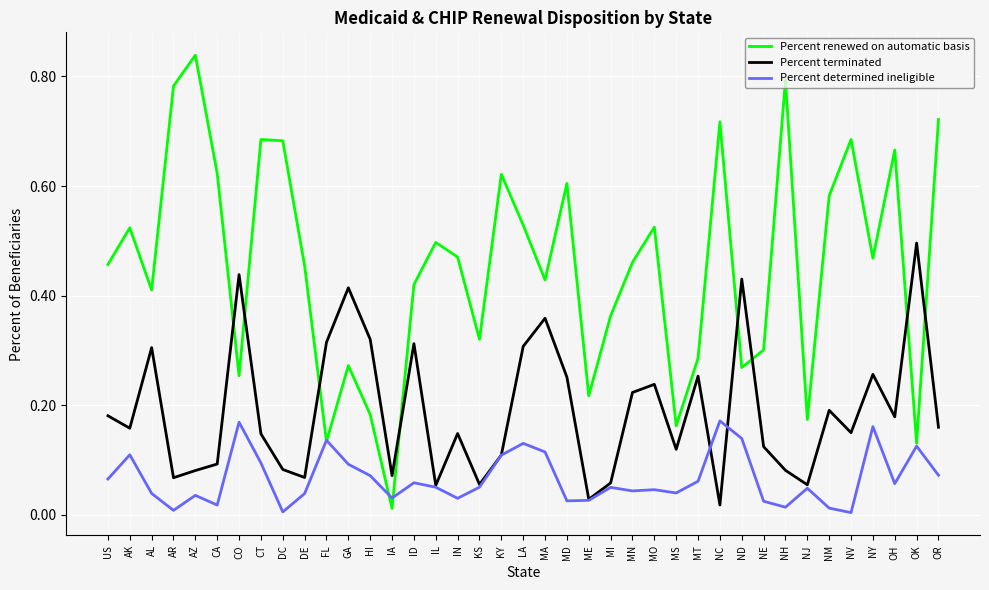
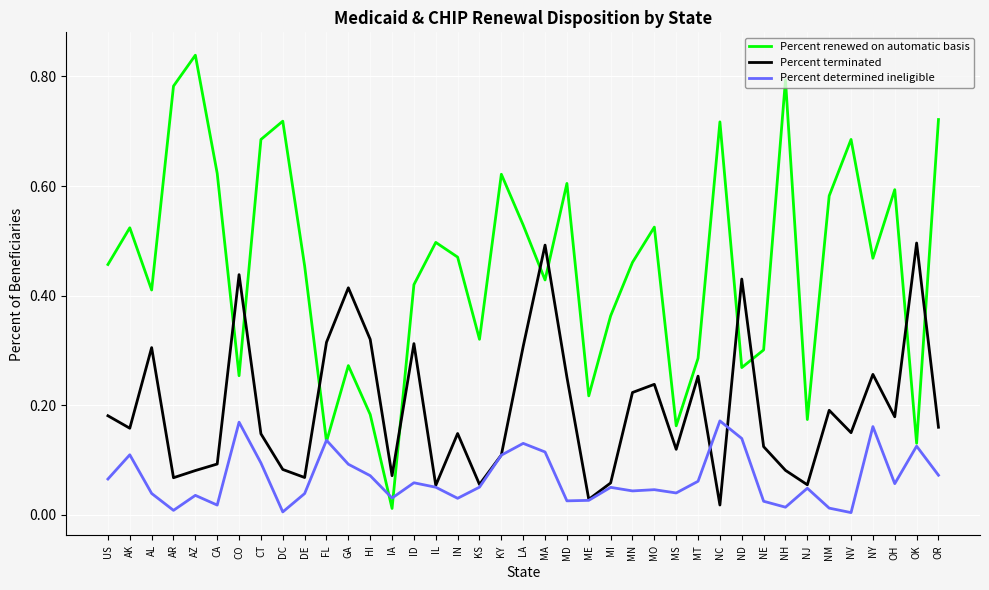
  {
    "Percent renewed on automatic basis": {
      "US": 0.46,
      "AK": 0.52,
      "AL": 0.41,
      "AR": 0.78,
      "AZ": 0.84,
      "CA": 0.62,
      "CO": 0.25,
      "CT": 0.68,
-     "DC": 0.68,
+     "DC": 0.72,
      "DE": 0.45,
      "GA": 0.27,
      "HI": 0.18,
      "IA": 0.01,
      "ID": 0.42,
      "IL": 0.50,
      "IN": 0.47,
      "KS": 0.32,
      "KY": 0.62,
      "LA": 0.53,
      "MA": 0.43,
      "MD": 0.60,
      "ME": 0.22,
      "MI": 0.36,
      "MN": 0.46,
      "MO": 0.52,
      "MS": 0.16,
      "MT": 0.29,
      "NC": 0.72,
      "ND": 0.27,
      "NE": 0.30,
      "NJ": 0.17,
      "NM": 0.58,
      "NV": 0.69,
      "NY": 0.47,
-     "OH": 0.67,
+     "OH": 0.59,
      "OK": 0.13,
      "OR": 0.72
    },
    "Percent terminated": {
      "US": 0.18,
      "AK": 0.16,
      "AL": 0.30,
      "AR": 0.07,
      "AZ": 0.08,
      "CA": 0.09,
      "CO": 0.44,
      "CT": 0.15,
      "DC": 0.08,
      "DE": 0.07,
      "FL": 0.31,
      "GA": 0.41,
      "HI": 0.32,
      "IA": 0.07,
      "ID": 0.31,
      "IN": 0.15,
      "KS": 0.06,
      "LA": 0.31,
-     "MA": 0.36,
+     "MA": 0.49,
      "MD": 0.25,
      "MI": 0.06,
      "MN": 0.22,
      "MO": 0.24,
      "MS": 0.12,
      "MT": 0.25,
      "NC": 0.02,
      "ND": 0.43,
      "NE": 0.12,
      "NH": 0.08,
      "NJ": 0.05,
      "NM": 0.19,
      "NV": 0.15,
      "NY": 0.26,
      "OH": 0.18,
      "OK": 0.50,
      "OR": 0.16
    },
    "Percent determined ineligible": {
      "US": 0.07,
      "AK": 0.11,
      "AL": 0.04,
      "AR": 0.01,
      "AZ": 0.04,
      "CA": 0.02,
      "CO": 0.17,
      "CT": 0.09,
      "DC": 0.01,
      "DE": 0.04,
      "GA": 0.09,
      "HI": 0.07,
      "IA": 0.03,
      "ID": 0.06,
      "IN": 0.03,
      "KS": 0.05,
      "LA": 0.13,
      "MA": 0.11,
      "MD": 0.03,
      "MI": 0.05,
      "MN": 0.04,
      "MO": 0.05,
      "MS": 0.04,
      "MT": 0.06,
      "NC": 0.17,
      "ND": 0.14,
      "NE": 0.02,
      "NH": 0.01,
      "NJ": 0.05,
      "NM": 0.01,
      "NV": 0.00,
      "NY": 0.16,
      "OH": 0.06,
      "OK": 0.13,
      "OR": 0.07
    }
  }
